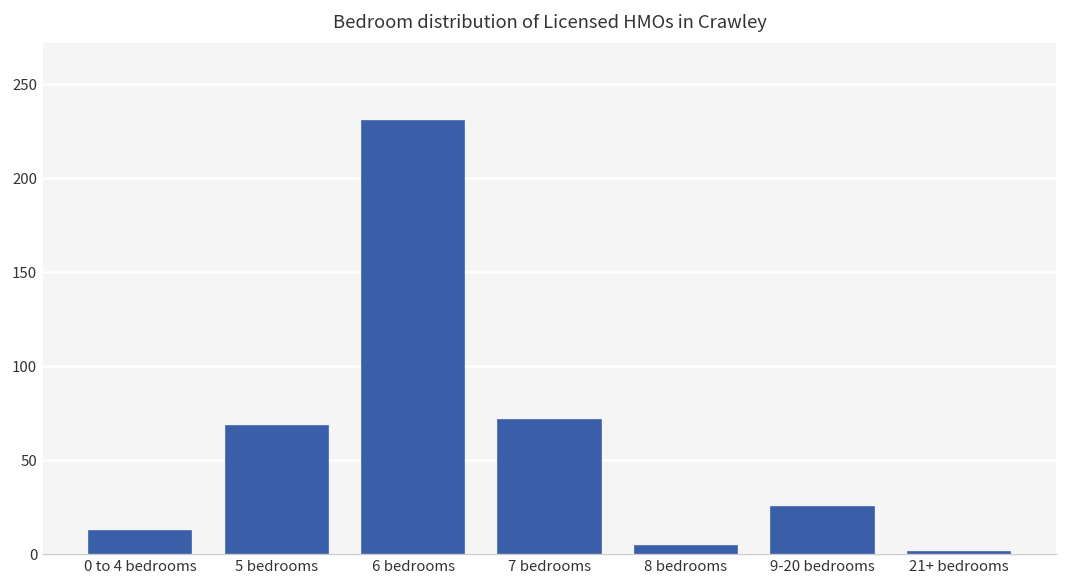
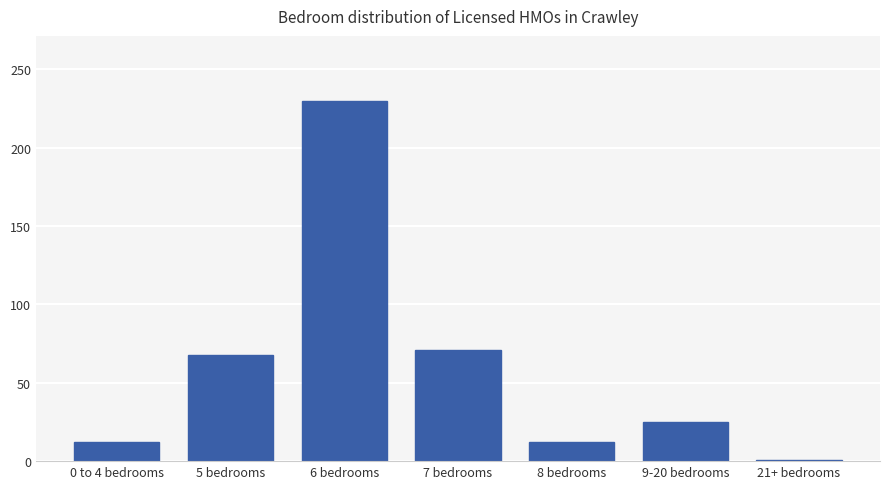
  {
    "0 to 4 bedrooms": 12,
    "5 bedrooms": 68,
    "6 bedrooms": 230,
    "7 bedrooms": 71,
-   "8 bedrooms": 4,
+   "8 bedrooms": 12,
    "9-20 bedrooms": 25
  }
